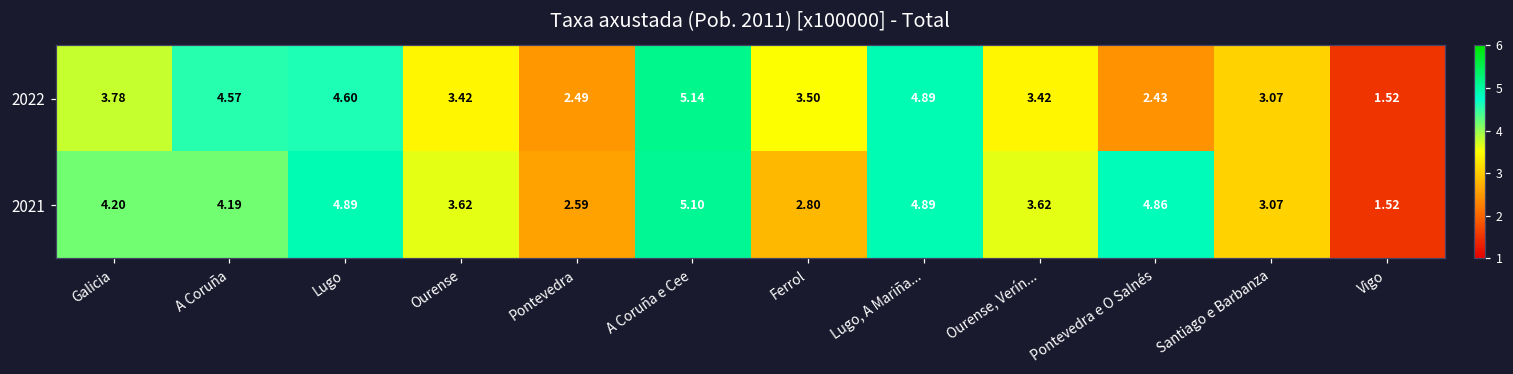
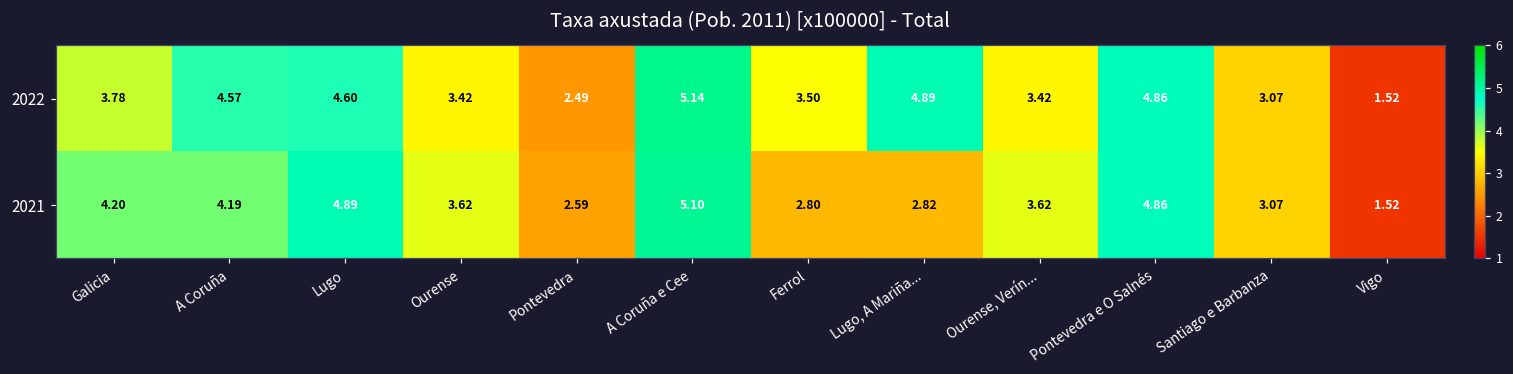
  {
    "2022": {
      "Galicia": 3.78,
      "A Coruña": 4.57,
      "Lugo": 4.60,
      "Ourense": 3.42,
      "Pontevedra": 2.49,
      "A Coruña e Cee": 5.14,
      "Ferrol": 3.50,
      "Lugo, A Mariña...": 4.89,
      "Ourense, Verín...": 3.42,
-     "Pontevedra e O Salnés": 2.43,
+     "Pontevedra e O Salnés": 4.86,
      "Santiago e Barbanza": 3.07,
      "Vigo": 1.52
    },
    "2021": {
      "Galicia": 4.20,
      "A Coruña": 4.19,
      "Lugo": 4.89,
      "Ourense": 3.62,
      "Pontevedra": 2.59,
      "A Coruña e Cee": 5.10,
      "Ferrol": 2.80,
-     "Lugo, A Mariña...": 4.89,
+     "Lugo, A Mariña...": 2.82,
      "Ourense, Verín...": 3.62,
      "Pontevedra e O Salnés": 4.86,
      "Santiago e Barbanza": 3.07,
      "Vigo": 1.52
    }
  }
